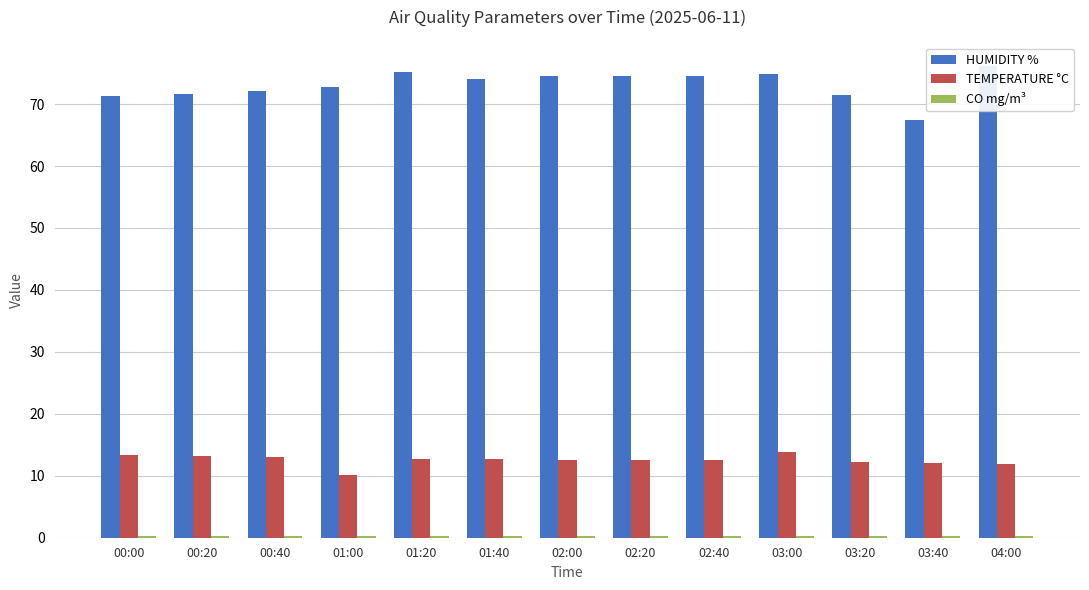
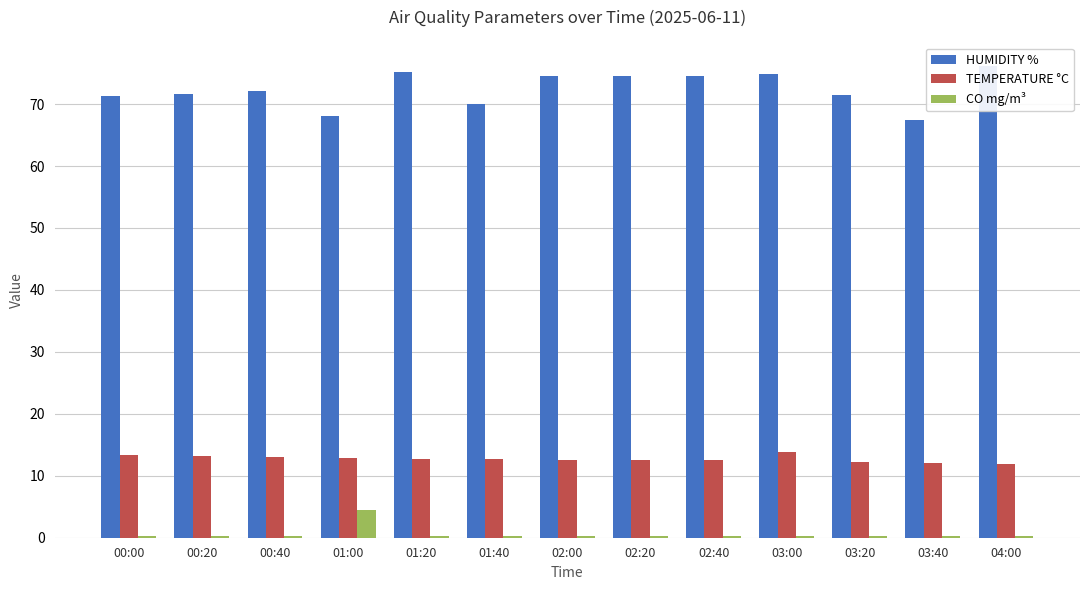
  {
    "HUMIDITY %": {
      "00:00": 71,
      "00:20": 72,
      "00:40": 72,
-     "01:00": 73,
+     "01:00": 68,
      "01:20": 75,
-     "01:40": 74,
+     "01:40": 70,
      "02:00": 74,
      "02:20": 75,
      "02:40": 75,
      "03:00": 75,
      "03:20": 72,
      "03:40": 67
    },
    "TEMPERATURE °C": {
      "00:00": 13,
      "00:20": 13,
      "00:40": 13,
-     "01:00": 10,
+     "01:00": 13,
      "01:20": 13,
      "01:40": 13,
      "02:00": 13,
      "02:20": 13,
      "02:40": 13,
      "03:00": 14,
      "03:20": 12,
      "03:40": 12,
      "04:00": 12
    },
    "CO mg/m³": {
-     "01:00": 0
+     "01:00": 5
    }
  }
